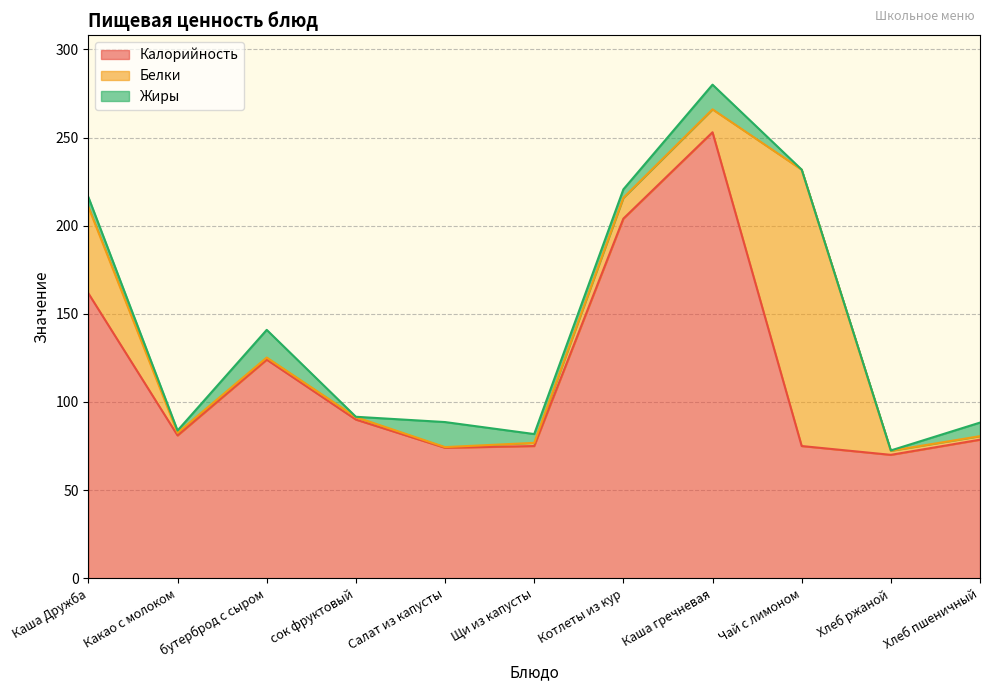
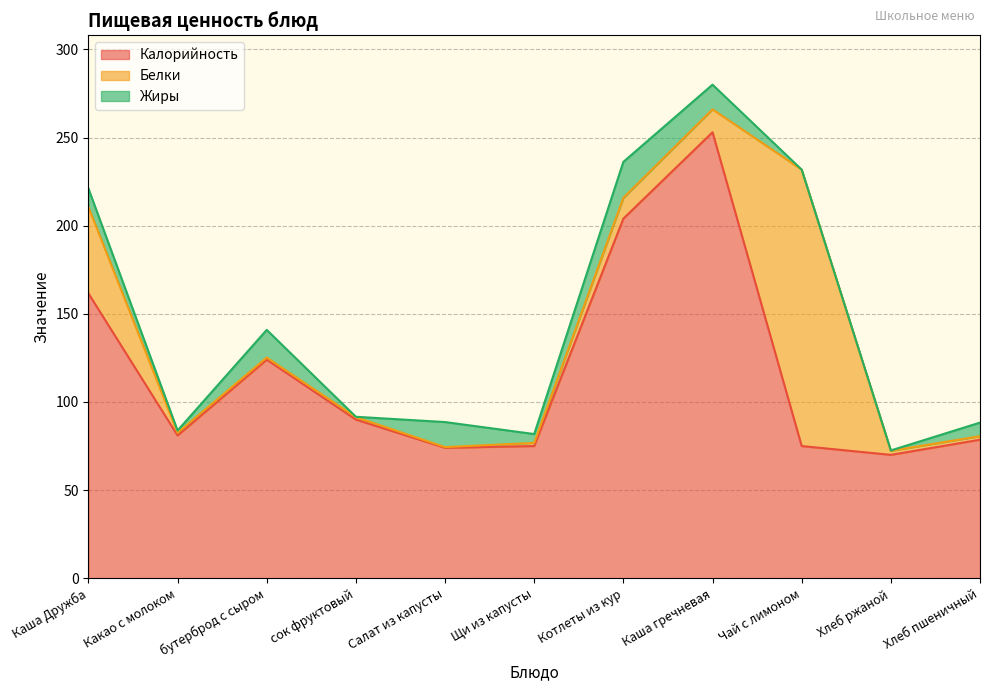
  {
    "Калорийность": {
      "Каша Дружба": 162,
      "Какао с молоком": 81,
      "Щи из капусты": 75,
      "Котлеты из кур": 204,
      "Каша гречневая": 253,
      "Чай с лимоном": 75,
      "Хлеб ржаной": 70,
      "Хлеб пшеничный": 79
    },
    "Белки": {
      "Каша Дружба": 49,
      "Щи из капусты": 2,
      "Котлеты из кур": 12,
      "Каша гречневая": 13,
      "Хлеб пшеничный": 2
    },
    "Жиры": {
-     "Каша Дружба": 6,
+     "Каша Дружба": 11,
      "бутерброд с сыром": 16,
      "Салат из капусты": 14,
      "Щи из капусты": 5,
-     "Котлеты из кур": 5,
+     "Котлеты из кур": 20,
      "Каша гречневая": 14,
      "Хлеб пшеничный": 8
    }
  }
